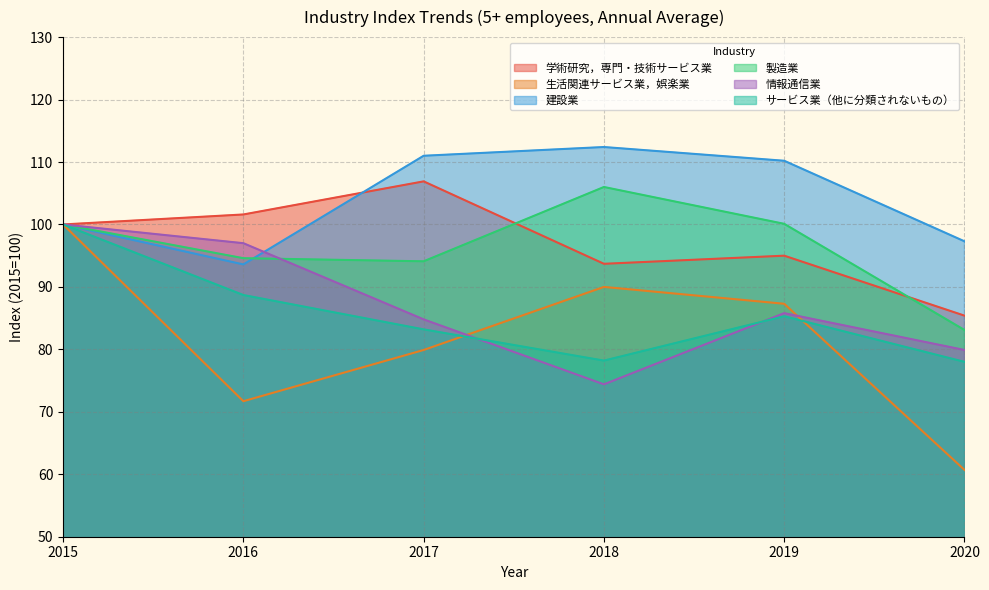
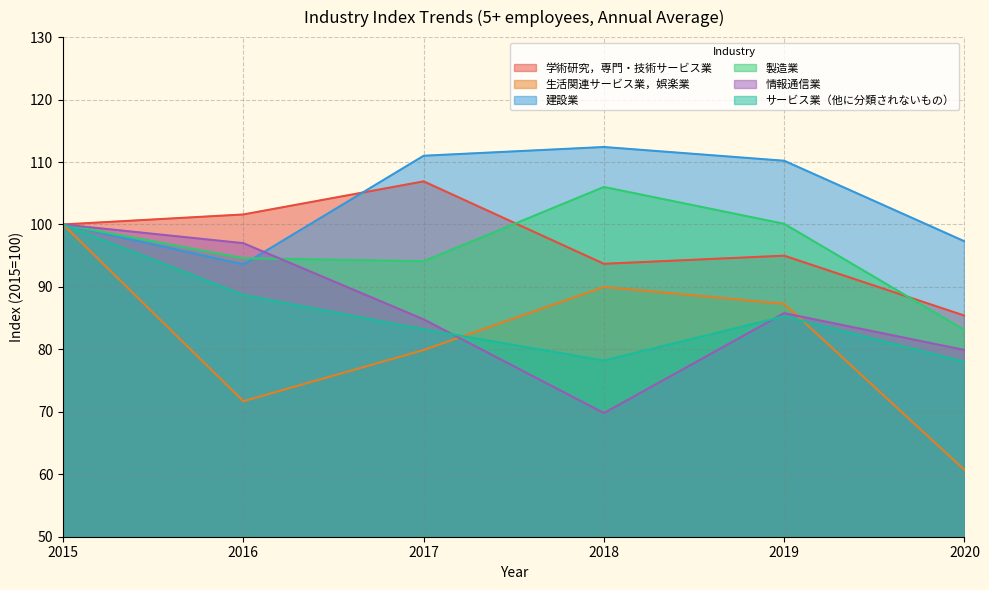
  {
    "情報通信業": {
      "2016": 97,
      "2017": 85,
-     "2018": 74,
+     "2018": 70,
      "2019": 86,
      "2020": 80
    }
  }
